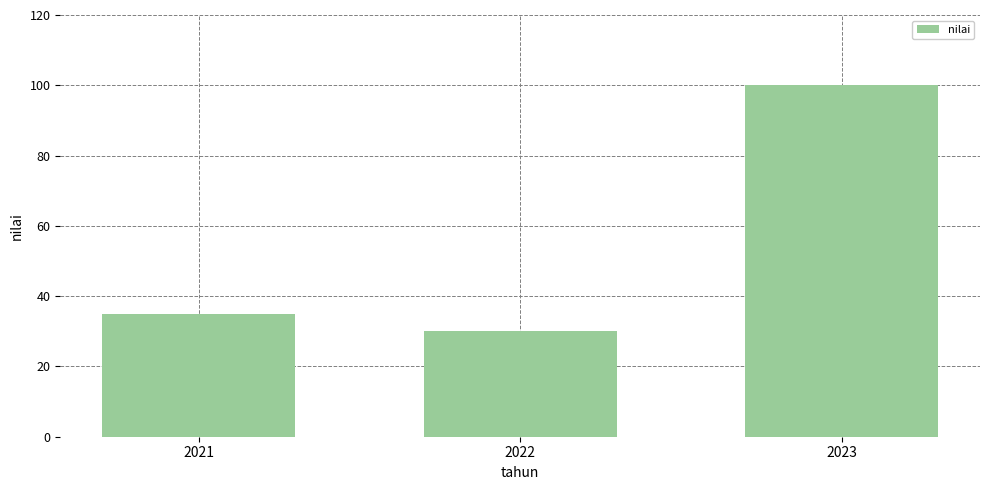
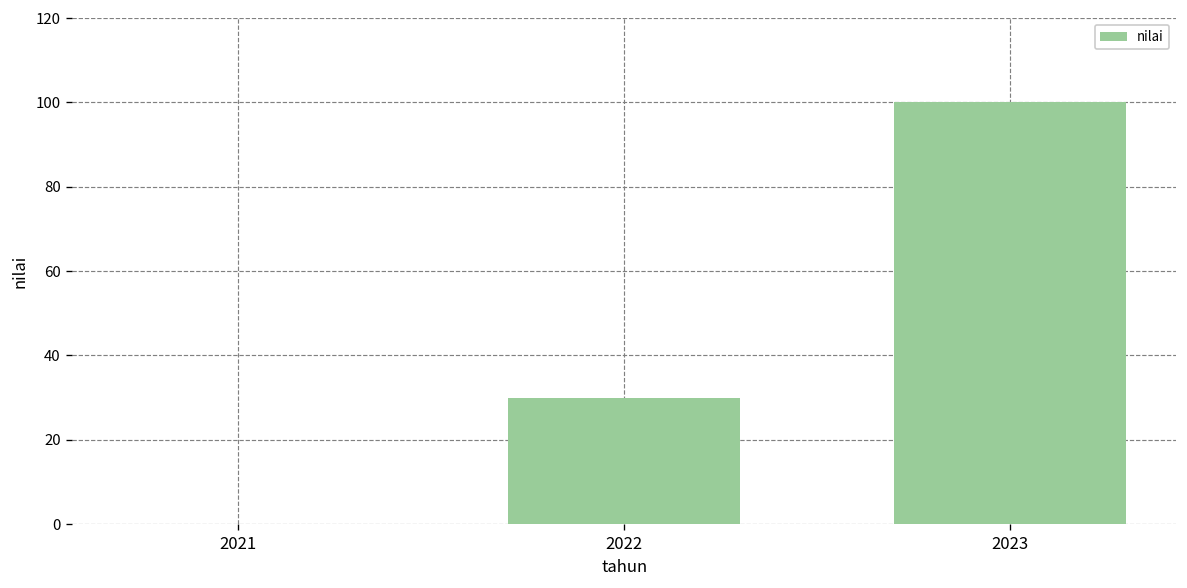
  {
-   "2021": 35,
+   "2021": 0,
    "2022": 30,
    "2023": 100
  }
